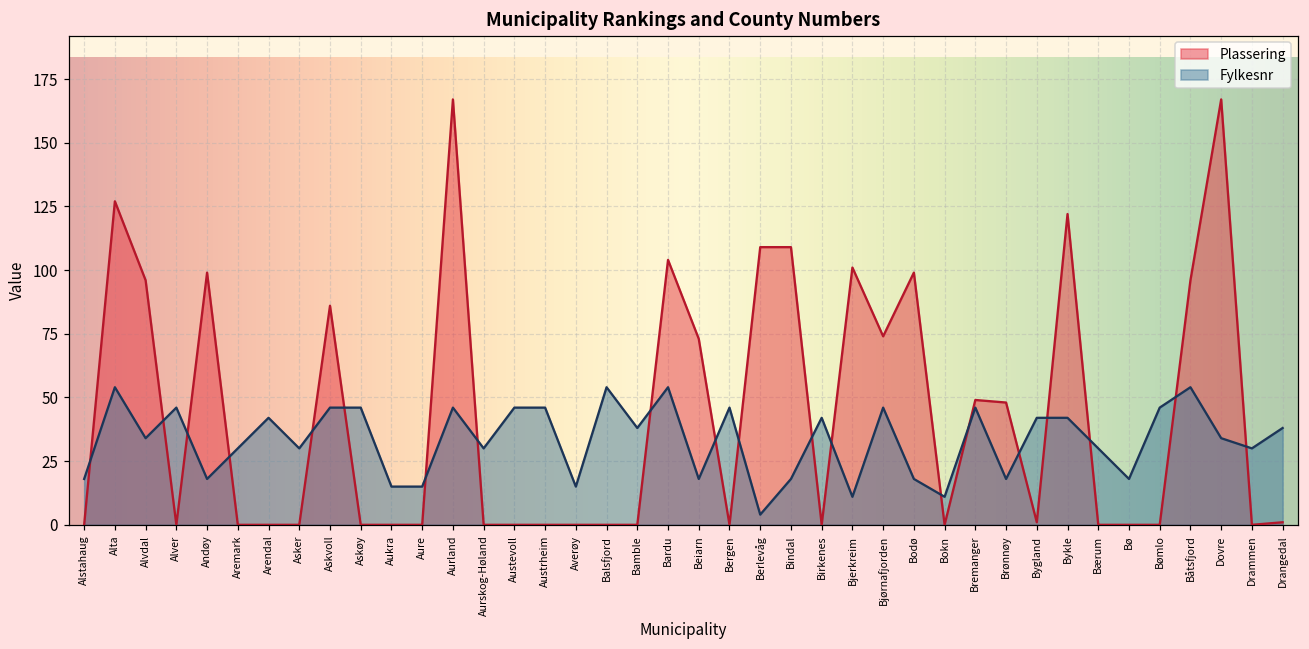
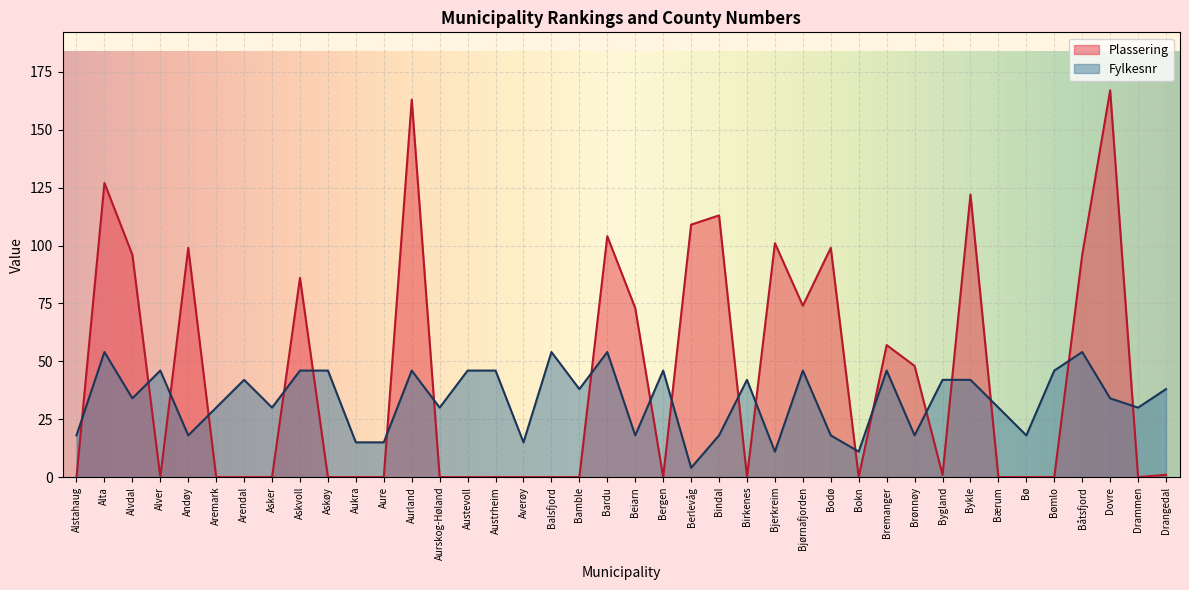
  {
    "Plassering": {
      "Alstahaug": 0,
      "Alta": 127,
      "Alvdal": 96,
      "Alver": 0,
      "Andøy": 99,
      "Aremark": 0,
      "Arendal": 0,
      "Asker": 0,
      "Askvoll": 86,
      "Askøy": 0,
      "Aukra": 0,
      "Aure": 0,
-     "Aurland": 167,
+     "Aurland": 163,
      "Aurskog-Høland": 0,
      "Austevoll": 0,
      "Austrheim": 0,
      "Averøy": 0,
      "Balsfjord": 0,
      "Bamble": 0,
      "Bardu": 104,
      "Beiarn": 73,
      "Bergen": 0,
      "Berlevåg": 109,
-     "Bindal": 109,
+     "Bindal": 113,
      "Birkenes": 0,
      "Bjerkreim": 101,
      "Bjørnafjorden": 74,
      "Bodø": 99,
      "Bokn": 0,
-     "Bremanger": 49,
+     "Bremanger": 57,
      "Brønnøy": 48,
      "Bygland": 1,
      "Bykle": 122,
      "Bærum": 0,
      "Bø": 0,
      "Bømlo": 0,
      "Båtsfjord": 96,
      "Dovre": 167,
      "Drammen": 0,
      "Drangedal": 1
    },
    "Fylkesnr": {
      "Alstahaug": 18,
      "Alta": 54,
      "Alvdal": 34,
      "Alver": 46,
      "Andøy": 18,
      "Aremark": 30,
      "Arendal": 42,
      "Asker": 30,
      "Askvoll": 46,
      "Askøy": 46,
      "Aukra": 15,
      "Aure": 15,
      "Aurland": 46,
      "Aurskog-Høland": 30,
      "Austevoll": 46,
      "Austrheim": 46,
      "Averøy": 15,
      "Balsfjord": 54,
      "Bamble": 38,
      "Bardu": 54,
      "Beiarn": 18,
      "Bergen": 46,
      "Berlevåg": 4,
      "Bindal": 18,
      "Birkenes": 42,
      "Bjerkreim": 11,
      "Bjørnafjorden": 46,
      "Bodø": 18,
      "Bokn": 11,
      "Bremanger": 46,
      "Brønnøy": 18,
      "Bygland": 42,
      "Bykle": 42,
      "Bærum": 30,
      "Bø": 18,
      "Bømlo": 46,
      "Båtsfjord": 54,
      "Dovre": 34,
      "Drammen": 30,
      "Drangedal": 38
    }
  }
